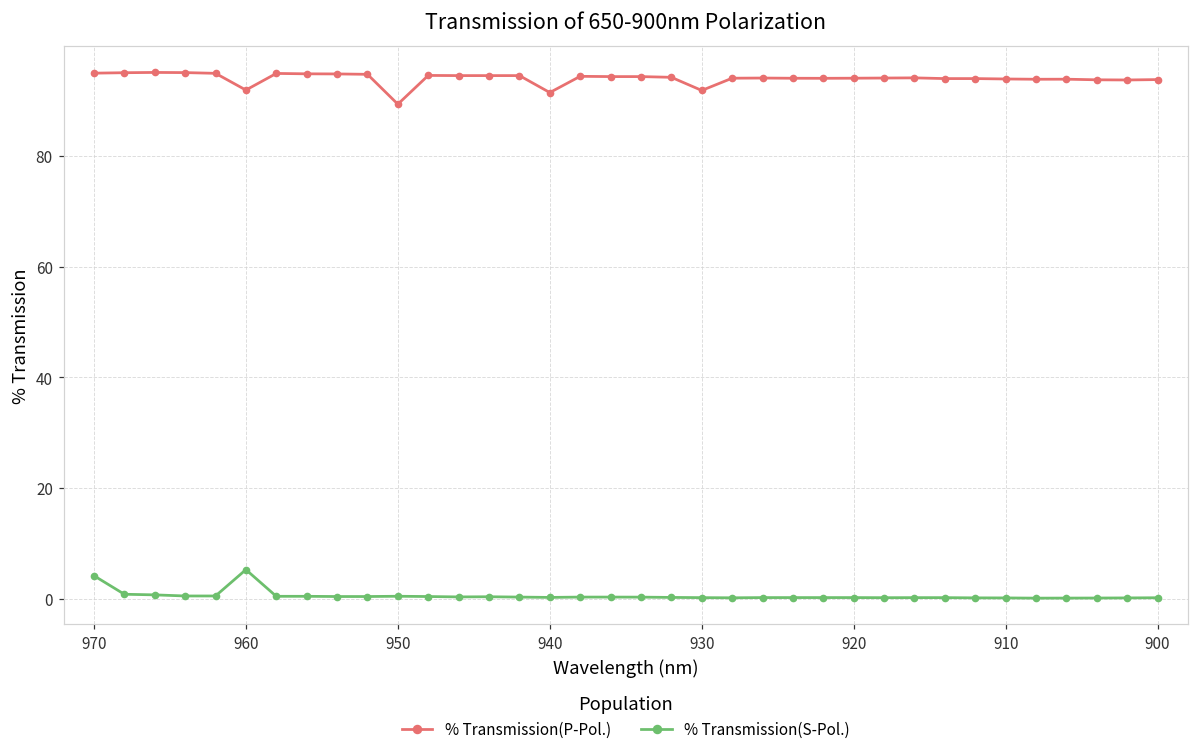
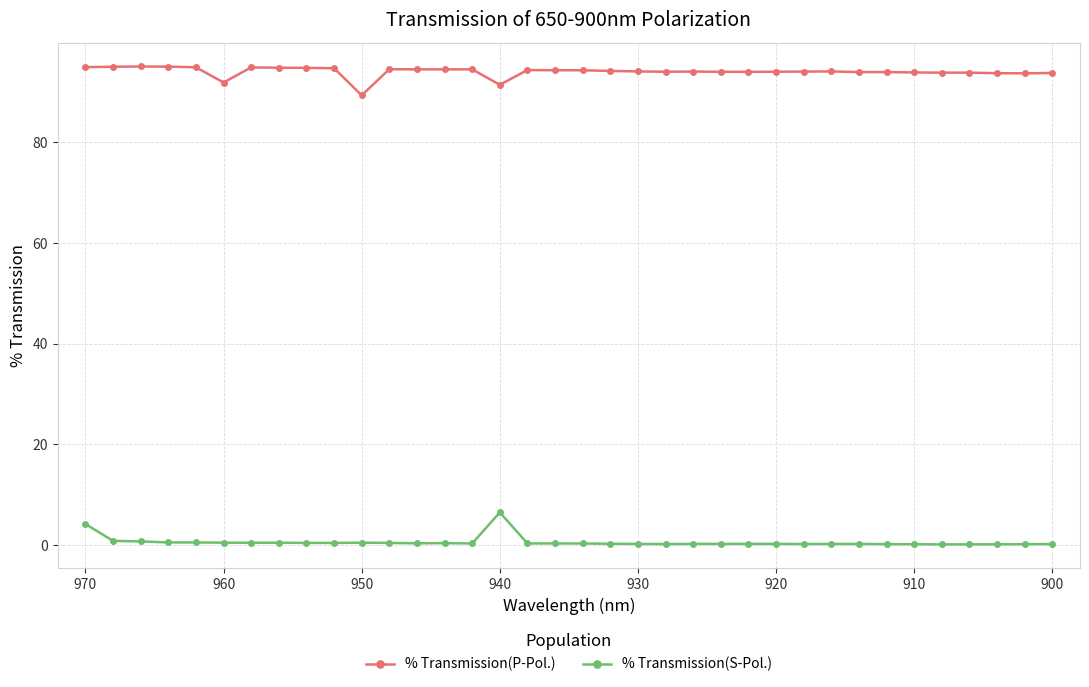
  {
    "% Transmission(P-Pol.)": {
      "970": 95,
      "960": 92,
      "950": 89,
      "940": 91,
-     "930": 92,
+     "930": 94,
      "920": 94,
      "910": 94,
      "900": 94
    },
    "% Transmission(S-Pol.)": {
      "970": 4,
-     "960": 5,
+     "960": 1,
      "950": 1,
-     "940": 0,
+     "940": 7,
      "930": 0,
      "920": 0,
      "910": 0,
      "900": 0
    }
  }
